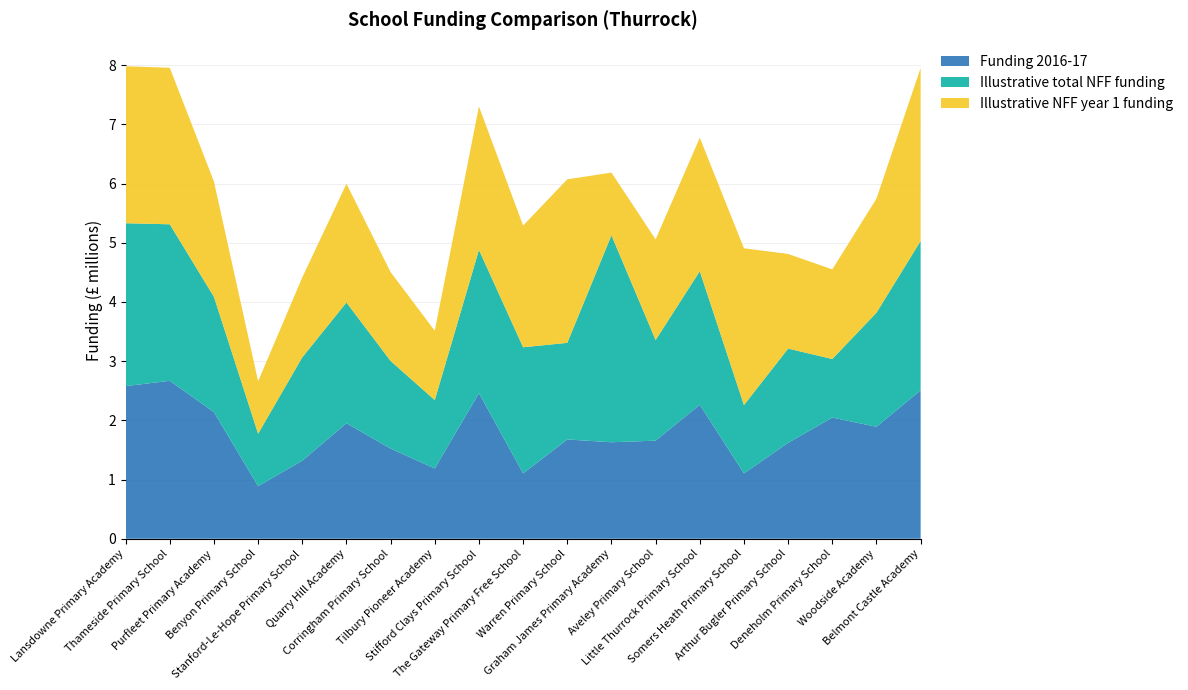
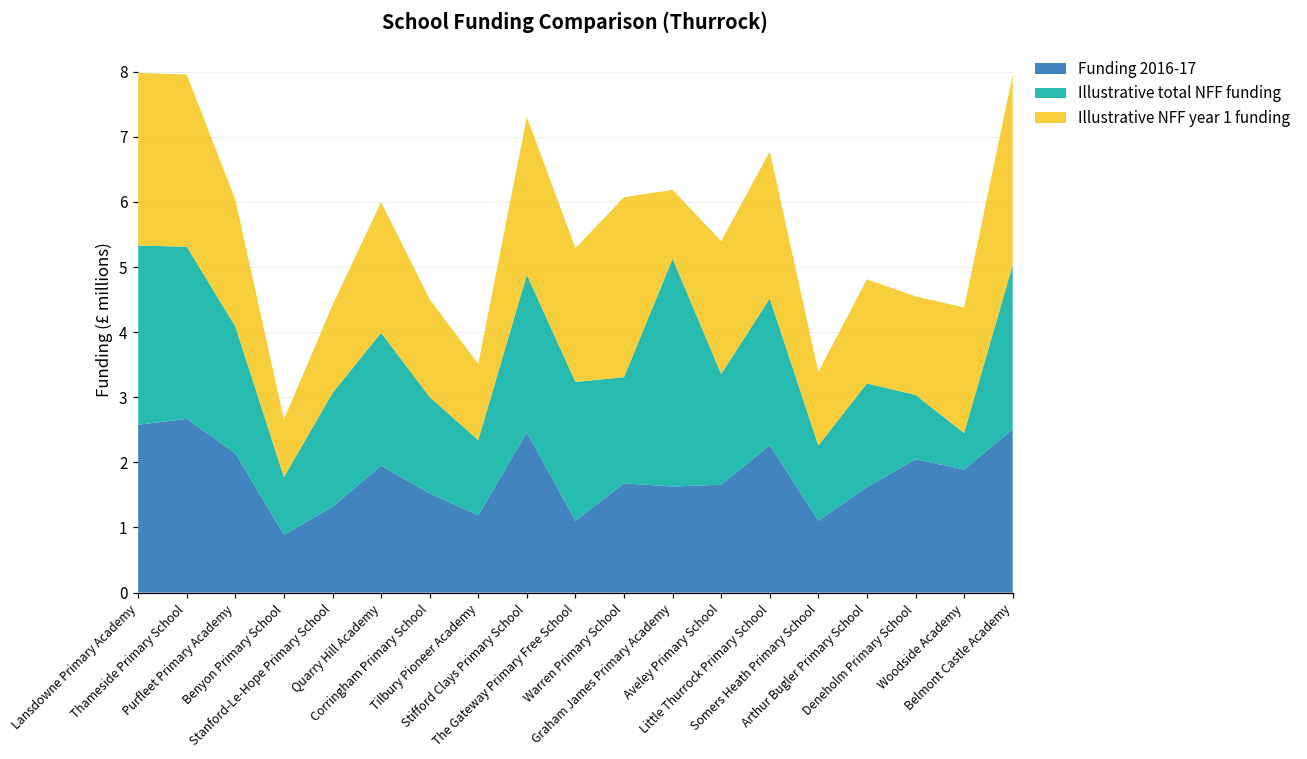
  {
    "Funding 2016-17": {
      "Lansdowne Primary Academy": 2.6,
      "Thameside Primary School": 2.7,
      "Purfleet Primary Academy": 2.1,
      "Benyon Primary School": 0.9,
      "Stanford-Le-Hope Primary School": 1.3,
      "Quarry Hill Academy": 2.0,
      "Corringham Primary School": 1.5,
      "Tilbury Pioneer Academy": 1.2,
      "Stifford Clays Primary School": 2.5,
      "The Gateway Primary Free School": 1.1,
      "Warren Primary School": 1.7,
      "Graham James Primary Academy": 1.6,
      "Aveley Primary School": 1.7,
      "Little Thurrock Primary School": 2.3,
      "Somers Heath Primary School": 1.1,
      "Arthur Bugler Primary School": 1.6,
      "Deneholm Primary School": 2.0,
      "Woodside Academy": 1.9,
      "Belmont Castle Academy": 2.5
    },
    "Illustrative total NFF funding": {
      "Lansdowne Primary Academy": 2.8,
      "Thameside Primary School": 2.6,
      "Purfleet Primary Academy": 1.9,
      "Benyon Primary School": 0.9,
      "Stanford-Le-Hope Primary School": 1.7,
      "Quarry Hill Academy": 2.0,
      "Corringham Primary School": 1.5,
      "Tilbury Pioneer Academy": 1.2,
      "Stifford Clays Primary School": 2.4,
      "The Gateway Primary Free School": 2.1,
      "Warren Primary School": 1.6,
      "Graham James Primary Academy": 3.5,
      "Aveley Primary School": 1.7,
      "Little Thurrock Primary School": 2.3,
      "Somers Heath Primary School": 1.2,
      "Arthur Bugler Primary School": 1.6,
      "Deneholm Primary School": 1.0,
-     "Woodside Academy": 1.9,
+     "Woodside Academy": 0.6,
      "Belmont Castle Academy": 2.5
    },
    "Illustrative NFF year 1 funding": {
      "Lansdowne Primary Academy": 2.7,
      "Thameside Primary School": 2.6,
      "Purfleet Primary Academy": 1.9,
      "Benyon Primary School": 0.9,
      "Stanford-Le-Hope Primary School": 1.4,
      "Quarry Hill Academy": 2.0,
      "Corringham Primary School": 1.5,
      "Tilbury Pioneer Academy": 1.2,
      "Stifford Clays Primary School": 2.4,
      "The Gateway Primary Free School": 2.1,
      "Warren Primary School": 2.8,
      "Graham James Primary Academy": 1.1,
-     "Aveley Primary School": 1.7,
+     "Aveley Primary School": 2.0,
      "Little Thurrock Primary School": 2.3,
-     "Somers Heath Primary School": 2.6,
+     "Somers Heath Primary School": 1.1,
      "Arthur Bugler Primary School": 1.6,
      "Deneholm Primary School": 1.5,
      "Woodside Academy": 1.9,
      "Belmont Castle Academy": 2.9
    }
  }
